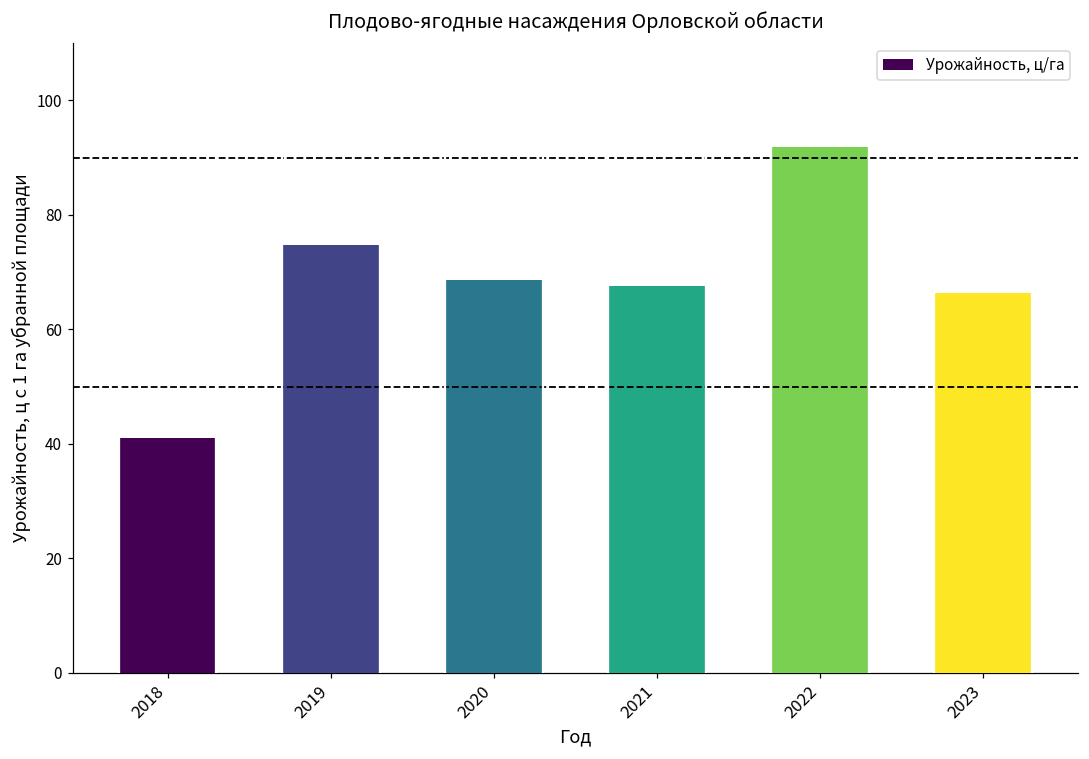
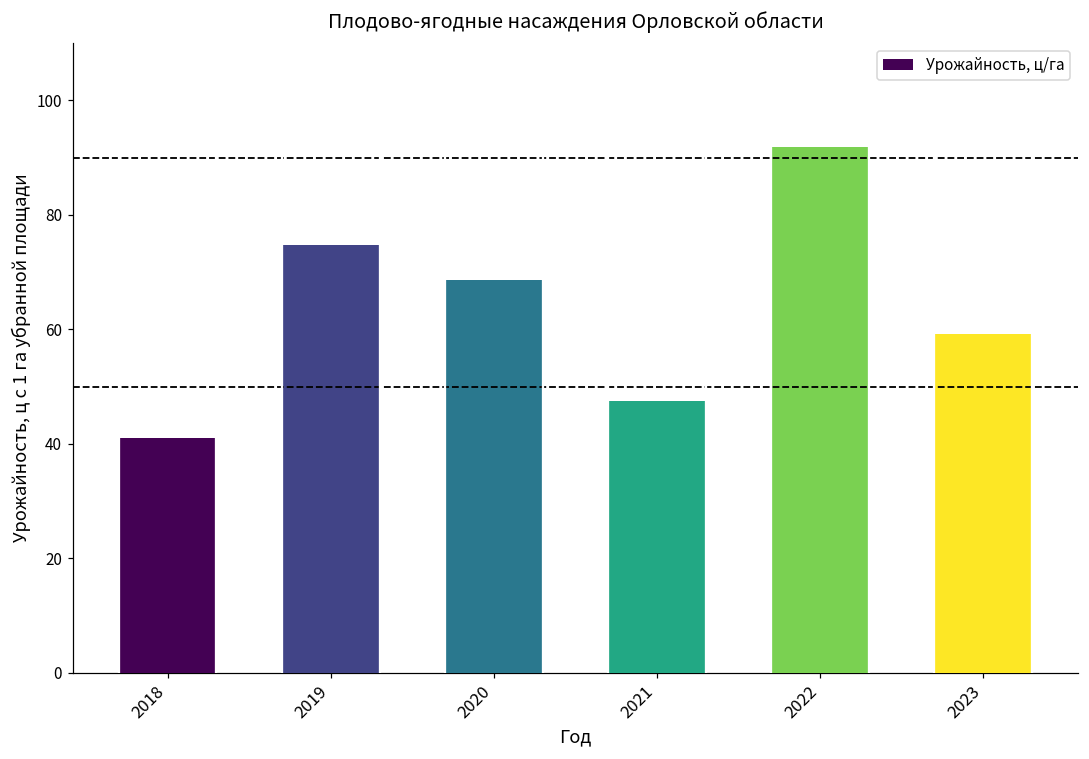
  {
    "2018": 41,
    "2019": 75,
    "2020": 69,
-   "2021": 68,
+   "2021": 47,
    "2022": 92,
-   "2023": 66
+   "2023": 59
  }
